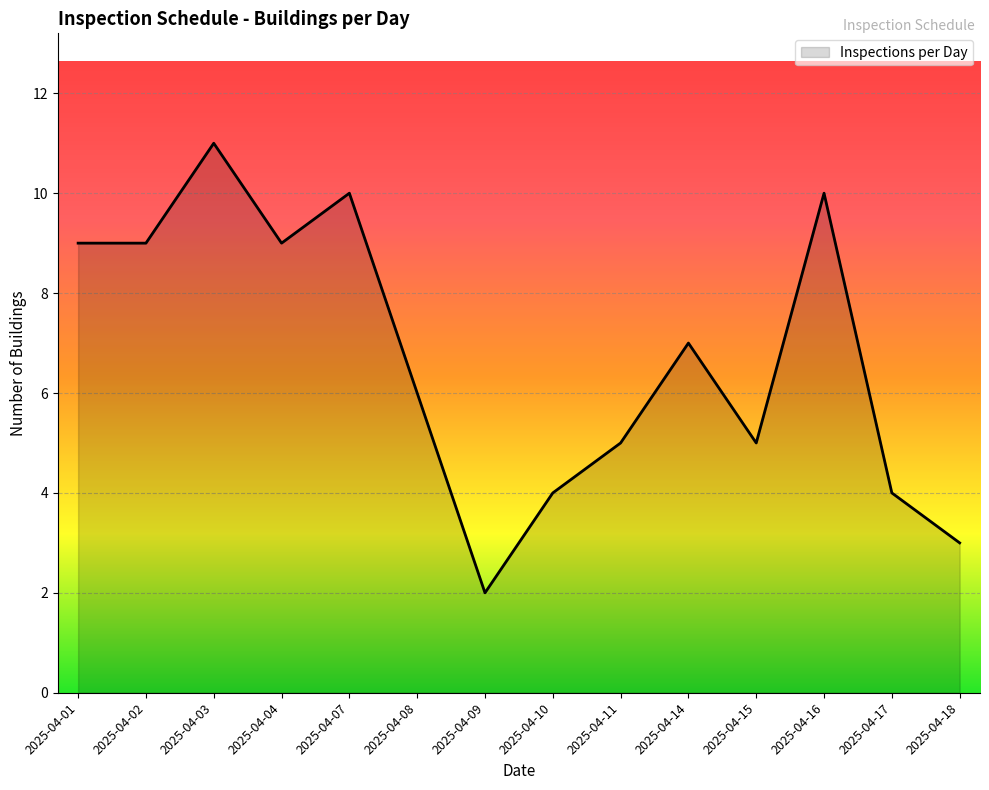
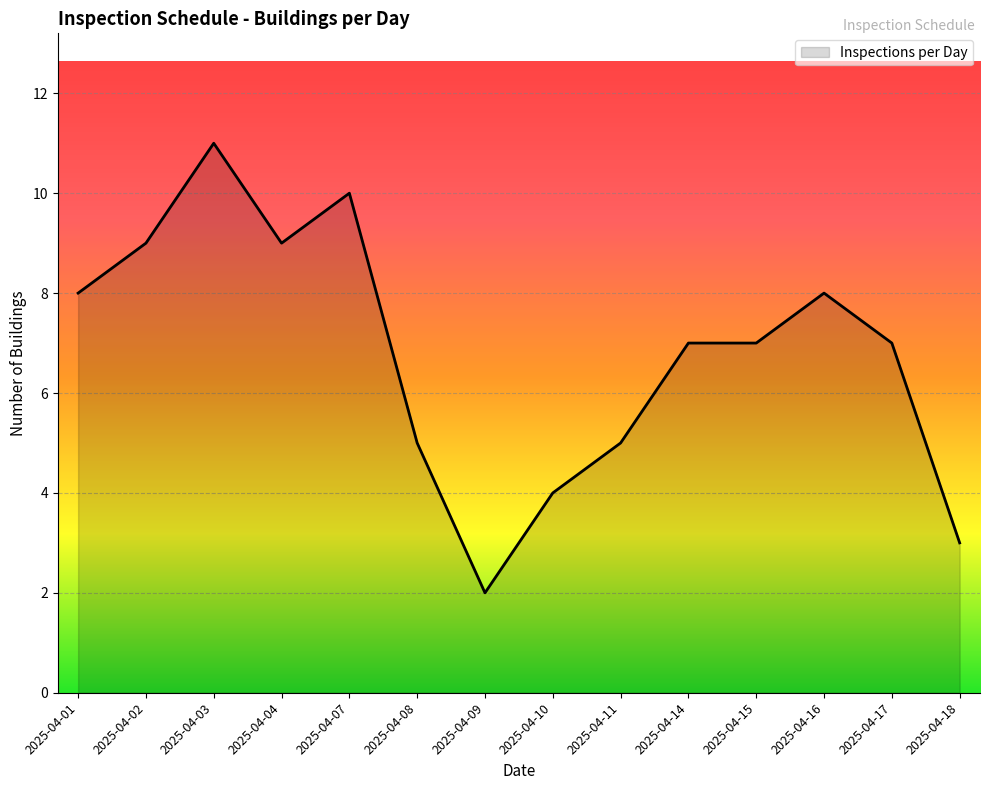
  {
-   "2025-04-01": 9,
+   "2025-04-01": 8,
    "2025-04-02": 9,
    "2025-04-03": 11,
    "2025-04-04": 9,
    "2025-04-07": 10,
-   "2025-04-08": 6,
+   "2025-04-08": 5,
    "2025-04-09": 2,
    "2025-04-10": 4,
    "2025-04-11": 5,
    "2025-04-14": 7,
-   "2025-04-15": 5,
-   "2025-04-16": 10,
-   "2025-04-17": 4,
+   "2025-04-15": 7,
+   "2025-04-16": 8,
+   "2025-04-17": 7,
    "2025-04-18": 3
  }
